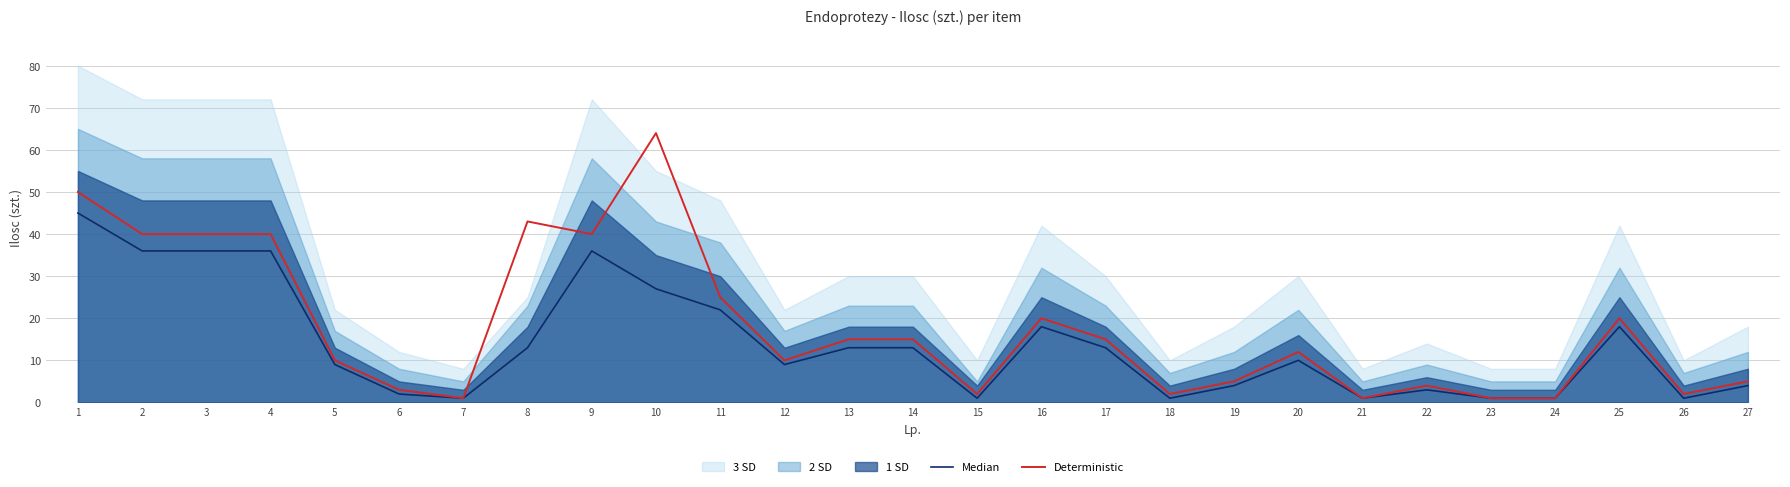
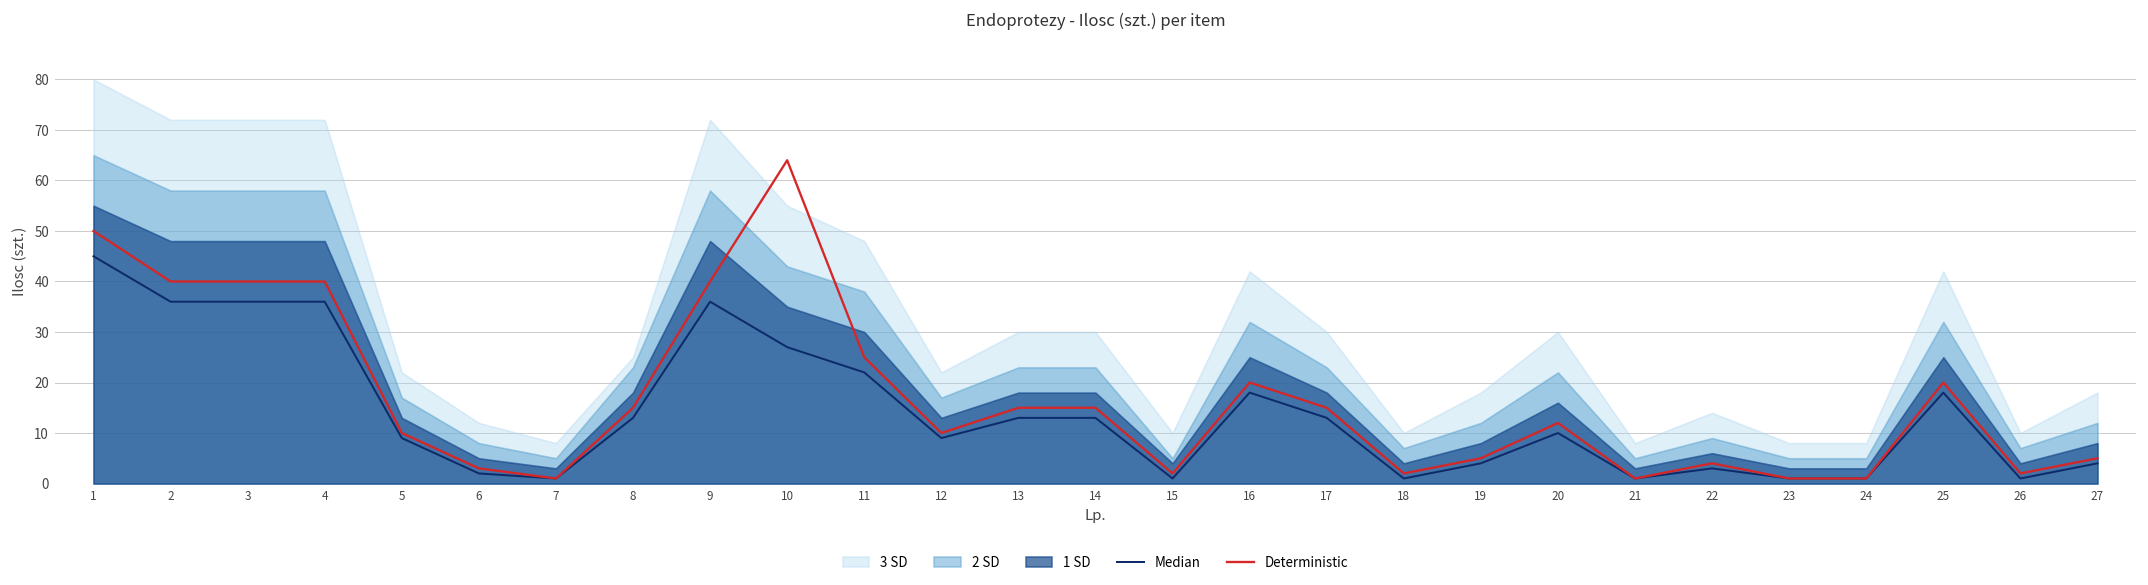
  {
    "3 SD": {
      "1": 80,
      "2": 72,
      "3": 72,
      "4": 72,
      "5": 22,
      "6": 12,
      "7": 8,
      "8": 25,
      "9": 72,
      "10": 55,
      "11": 48,
      "12": 22,
      "13": 30,
      "14": 30,
      "15": 10,
      "16": 42,
      "17": 30,
      "18": 10,
      "19": 18,
      "20": 30,
      "21": 8,
      "22": 14,
      "23": 8,
      "24": 8,
      "25": 42,
      "26": 10,
      "27": 18
    },
    "Deterministic": {
      "1": 50,
      "2": 40,
      "3": 40,
      "4": 40,
      "5": 10,
      "6": 3,
-     "8": 43,
+     "8": 15,
      "9": 40,
      "10": 64,
      "11": 25,
      "12": 10,
      "13": 15,
      "14": 15,
      "15": 2,
      "16": 20,
      "17": 15,
      "18": 2,
      "19": 5,
      "20": 12,
      "22": 4,
      "25": 20,
      "26": 2,
      "27": 5
    },
    "2 SD": {
      "1": 65,
      "2": 58,
      "3": 58,
      "4": 58,
      "5": 17,
      "6": 8,
      "7": 5,
      "8": 23,
      "9": 58,
      "10": 43,
      "11": 38,
      "12": 17,
      "13": 23,
      "14": 23,
      "15": 5,
      "16": 32,
      "17": 23,
      "18": 7,
      "19": 12,
      "20": 22,
      "21": 5,
      "22": 9,
      "23": 5,
      "24": 5,
      "25": 32,
      "26": 7,
      "27": 12
    }
  }
